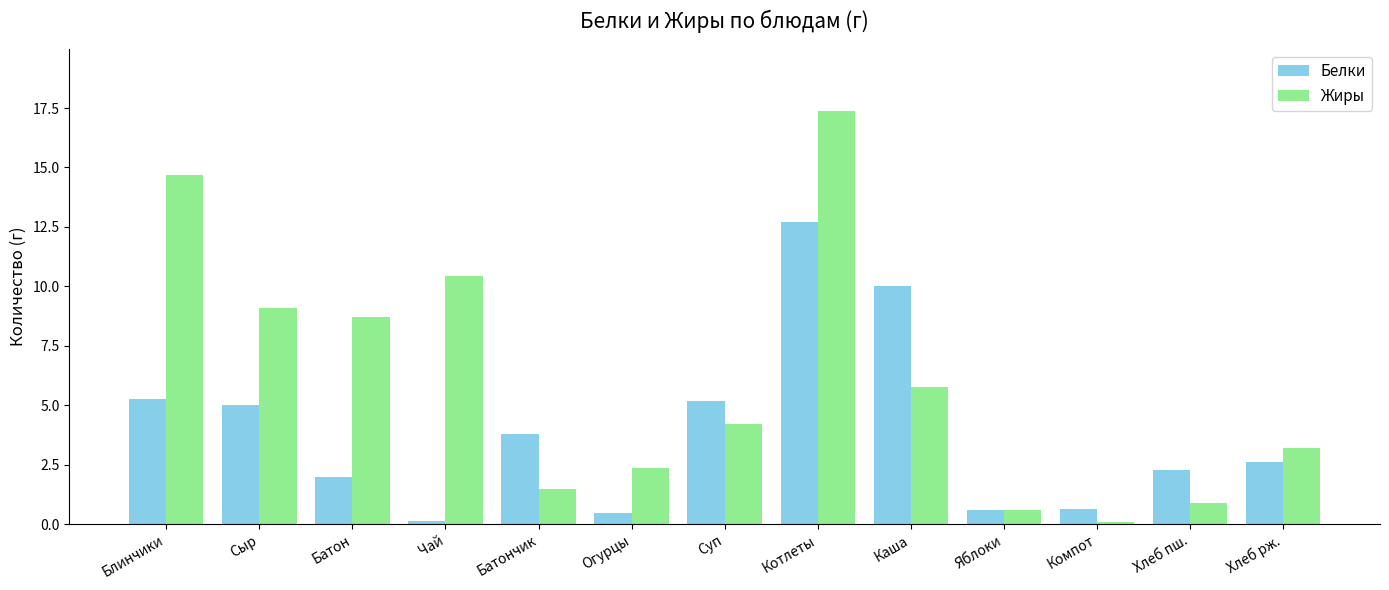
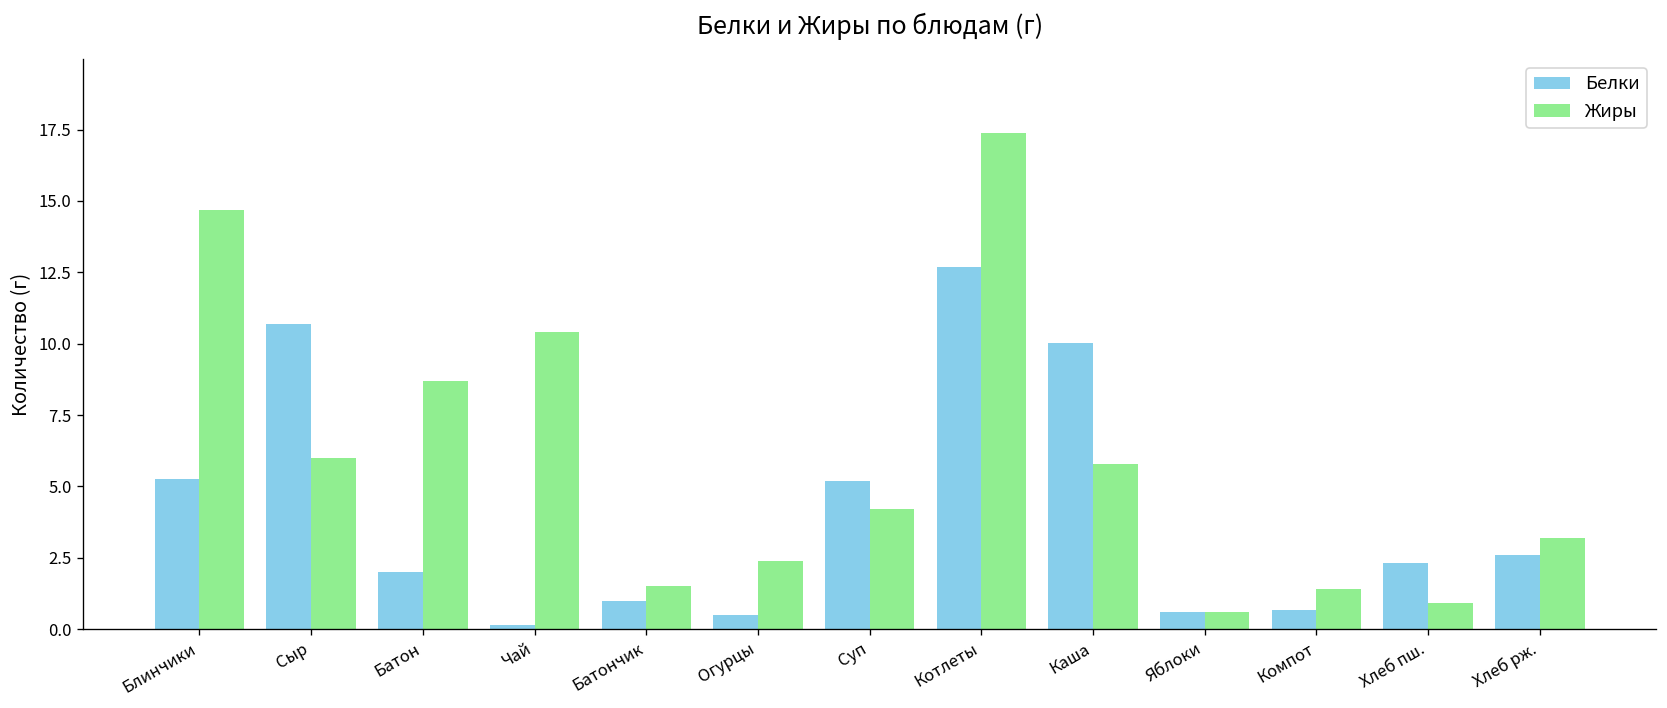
  {
    "Белки": {
      "Блинчики": 5.3,
-     "Сыр": 5.0,
+     "Сыр": 10.7,
      "Батон": 2.0,
      "Чай": 0.1,
-     "Батончик": 3.8,
+     "Батончик": 1.0,
      "Огурцы": 0.5,
      "Суп": 5.2,
      "Котлеты": 12.7,
      "Каша": 10.0,
      "Яблоки": 0.6,
      "Компот": 0.7,
      "Хлеб пш.": 2.3,
      "Хлеб рж.": 2.6
    },
    "Жиры": {
      "Блинчики": 14.7,
-     "Сыр": 9.1,
+     "Сыр": 6.0,
      "Батон": 8.7,
      "Чай": 10.4,
      "Батончик": 1.5,
      "Огурцы": 2.4,
      "Суп": 4.2,
      "Котлеты": 17.4,
      "Каша": 5.8,
      "Яблоки": 0.6,
-     "Компот": 0.1,
+     "Компот": 1.4,
      "Хлеб пш.": 0.9,
      "Хлеб рж.": 3.2
    }
  }
